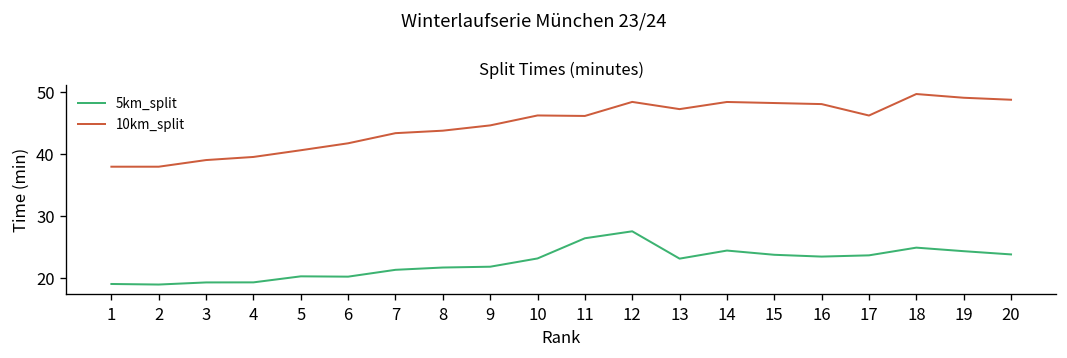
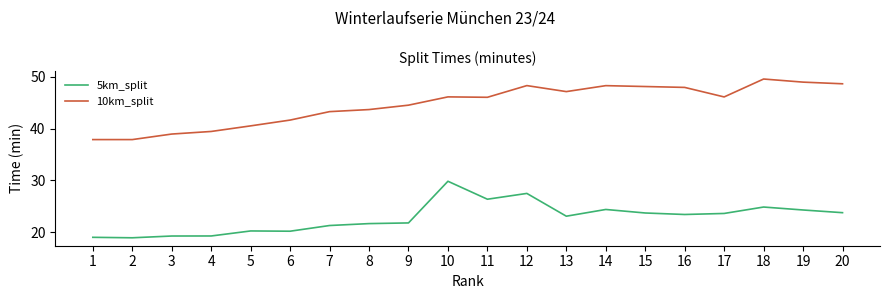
  {
    "5km_split": {
      "1": 19,
      "2": 19,
      "3": 19,
      "4": 19,
      "5": 20,
      "6": 20,
      "7": 21,
      "8": 22,
      "9": 22,
-     "10": 23,
+     "10": 30,
      "11": 26,
      "12": 28,
      "13": 23,
      "14": 24,
      "15": 24,
      "16": 23,
      "17": 24,
      "18": 25,
      "19": 24,
      "20": 24
    },
    "10km_split": {
      "1": 38,
      "2": 38,
      "3": 39,
      "4": 39,
      "5": 41,
      "6": 42,
      "7": 43,
      "8": 44,
      "9": 45,
      "10": 46,
      "11": 46,
      "12": 48,
      "13": 47,
      "14": 48,
      "15": 48,
      "16": 48,
      "17": 46,
      "18": 50,
      "19": 49,
      "20": 49
    }
  }
